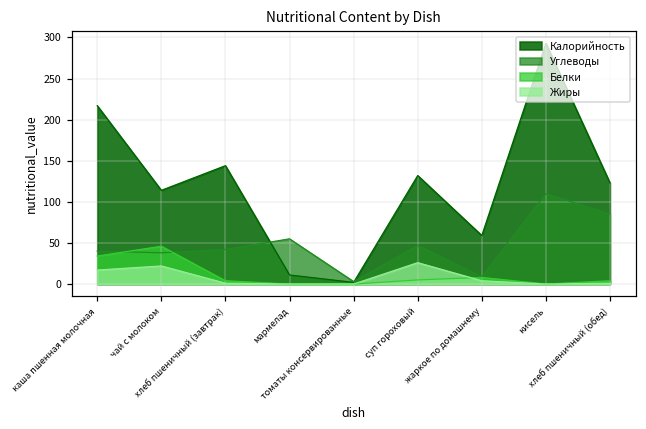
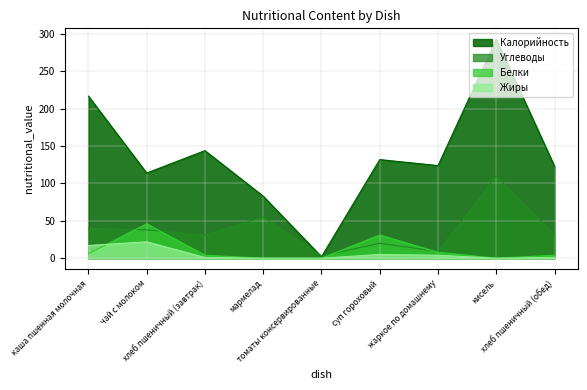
  {
    "Калорийность": {
      "каша пшенная молочная": 220,
      "чай с молоком": 110,
      "хлеб пшеничный (завтрак)": 140,
-     "мармелад": 10,
+     "мармелад": 80,
      "суп гороховый": 130,
-     "жаркое по домашнему": 60,
+     "жаркое по домашнему": 120,
      "хлеб пшеничный (обед)": 120
    },
    "Углеводы": {
      "каша пшенная молочная": 40,
      "чай с молоком": 40,
-     "хлеб пшеничный (завтрак)": 40,
+     "хлеб пшеничный (завтрак)": 30,
      "мармелад": 60,
-     "суп гороховый": 50,
+     "суп гороховый": 20,
      "кисель": 110,
-     "хлеб пшеничный (обед)": 90
+     "хлеб пшеничный (обед)": 30
    },
    "Белки": {
-     "каша пшенная молочная": 30,
+     "каша пшенная молочная": 10,
      "чай с молоком": 50,
-     "суп гороховый": 10
+     "суп гороховый": 30
    },
    "Жиры": {
      "каша пшенная молочная": 20,
      "чай с молоком": 20,
-     "суп гороховый": 30,
+     "суп гороховый": 10,
      "жаркое по домашнему": 0
    }
  }
